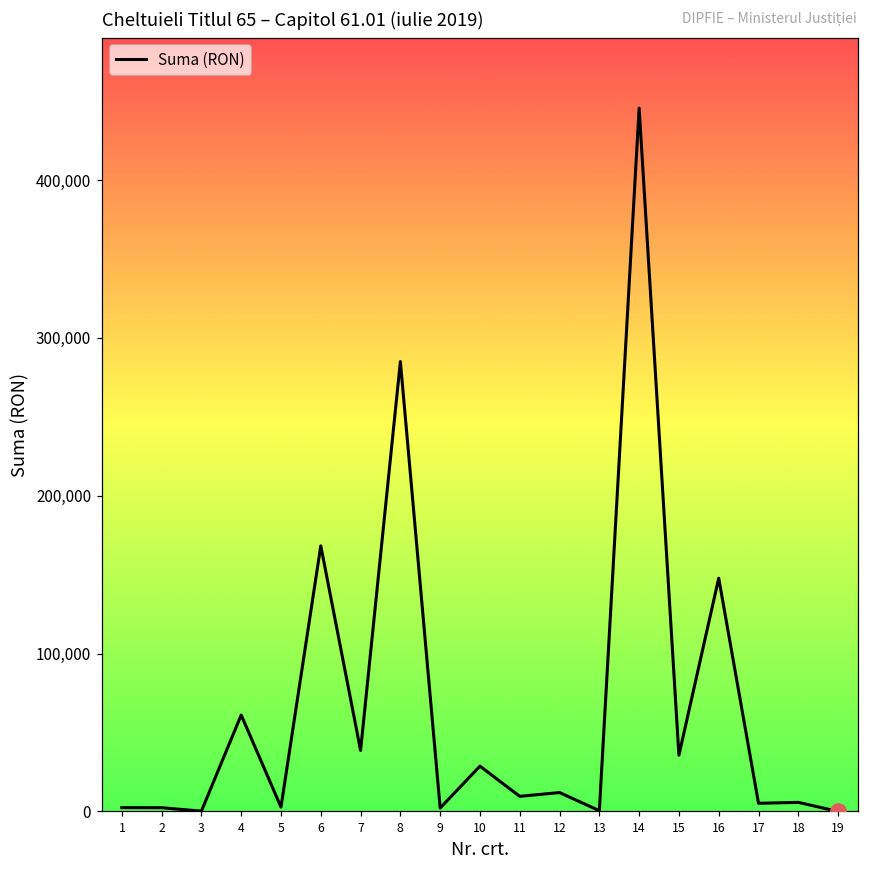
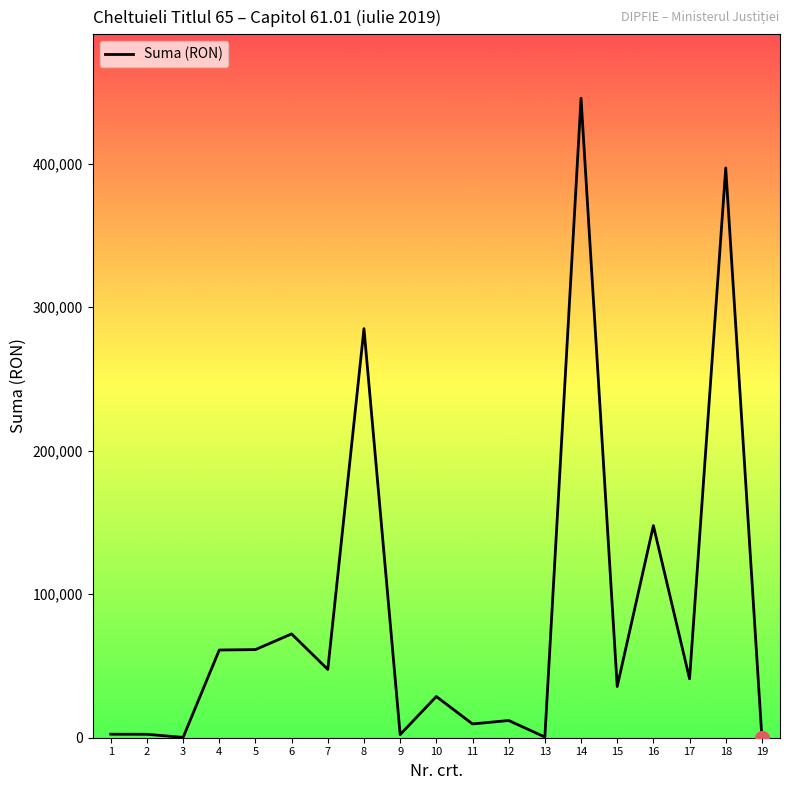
  {
    "Suma (RON)": {
      "1": "2,000",
      "2": "2,000",
      "3": "0",
      "4": "61,000",
-     "5": "3,000",
-     "6": "168,000",
-     "7": "39,000",
+     "5": "61,000",
+     "6": "72,000",
+     "7": "48,000",
      "8": "285,000",
      "9": "2,000",
      "10": "29,000",
      "11": "10,000",
      "12": "12,000",
      "13": "0",
      "14": "446,000",
      "15": "36,000",
      "16": "148,000",
-     "17": "5,000",
-     "18": "6,000"
+     "17": "41,000",
+     "18": "397,000"
    }
  }
